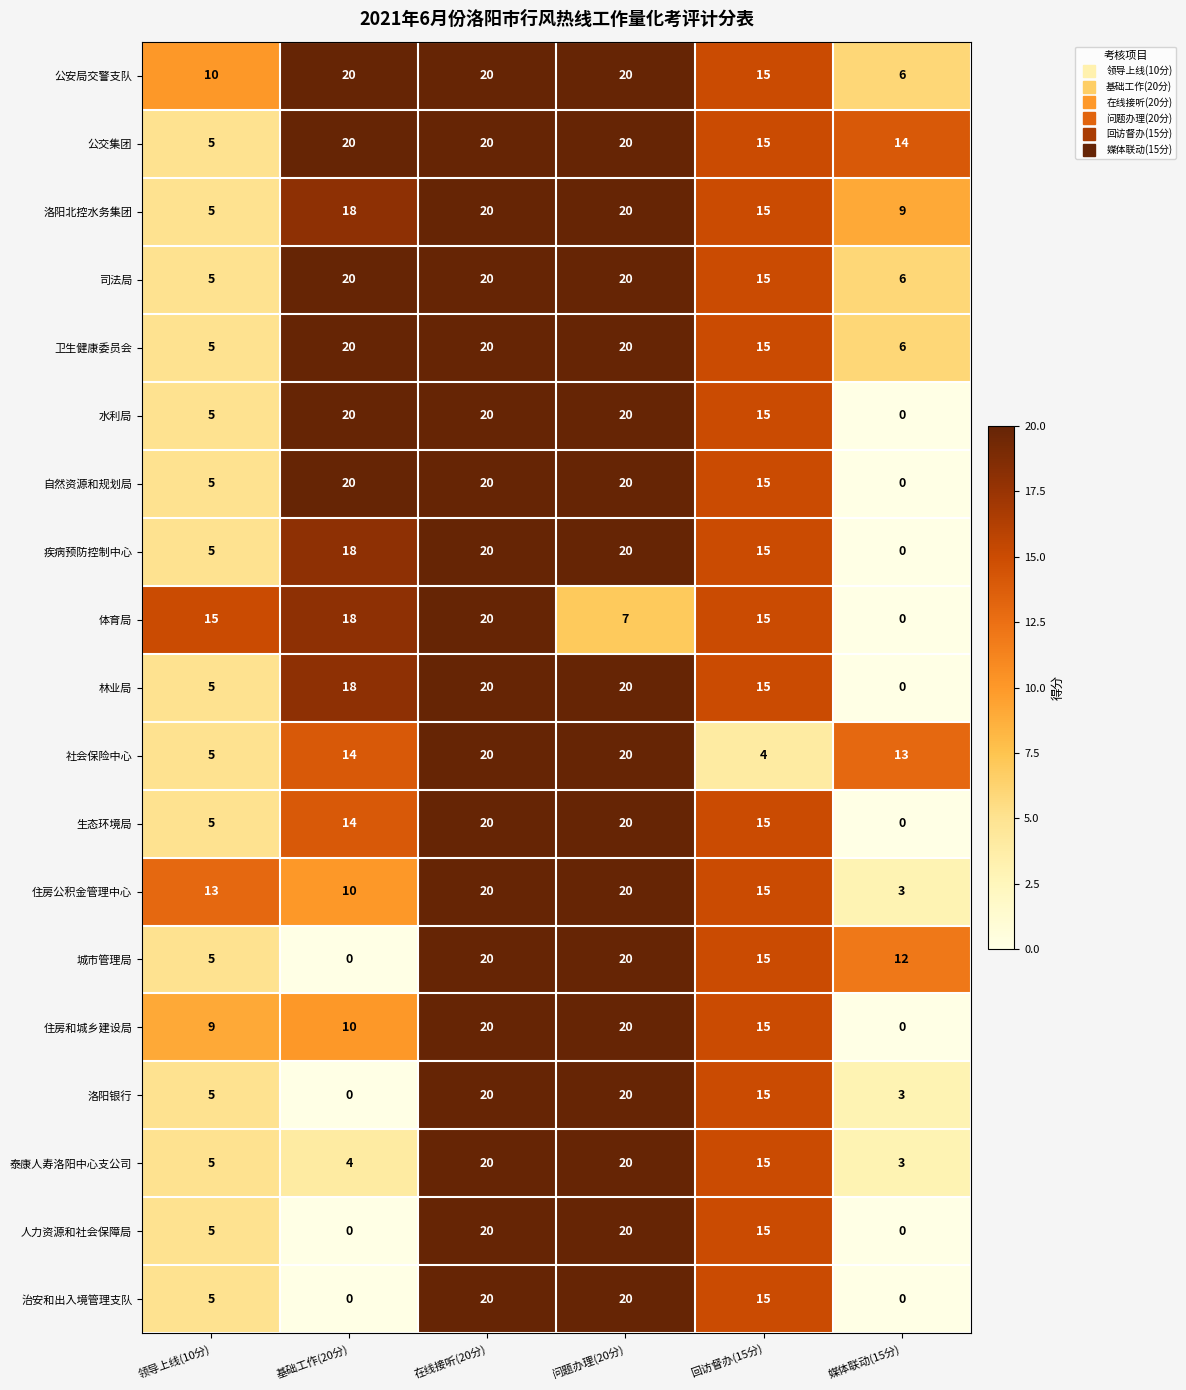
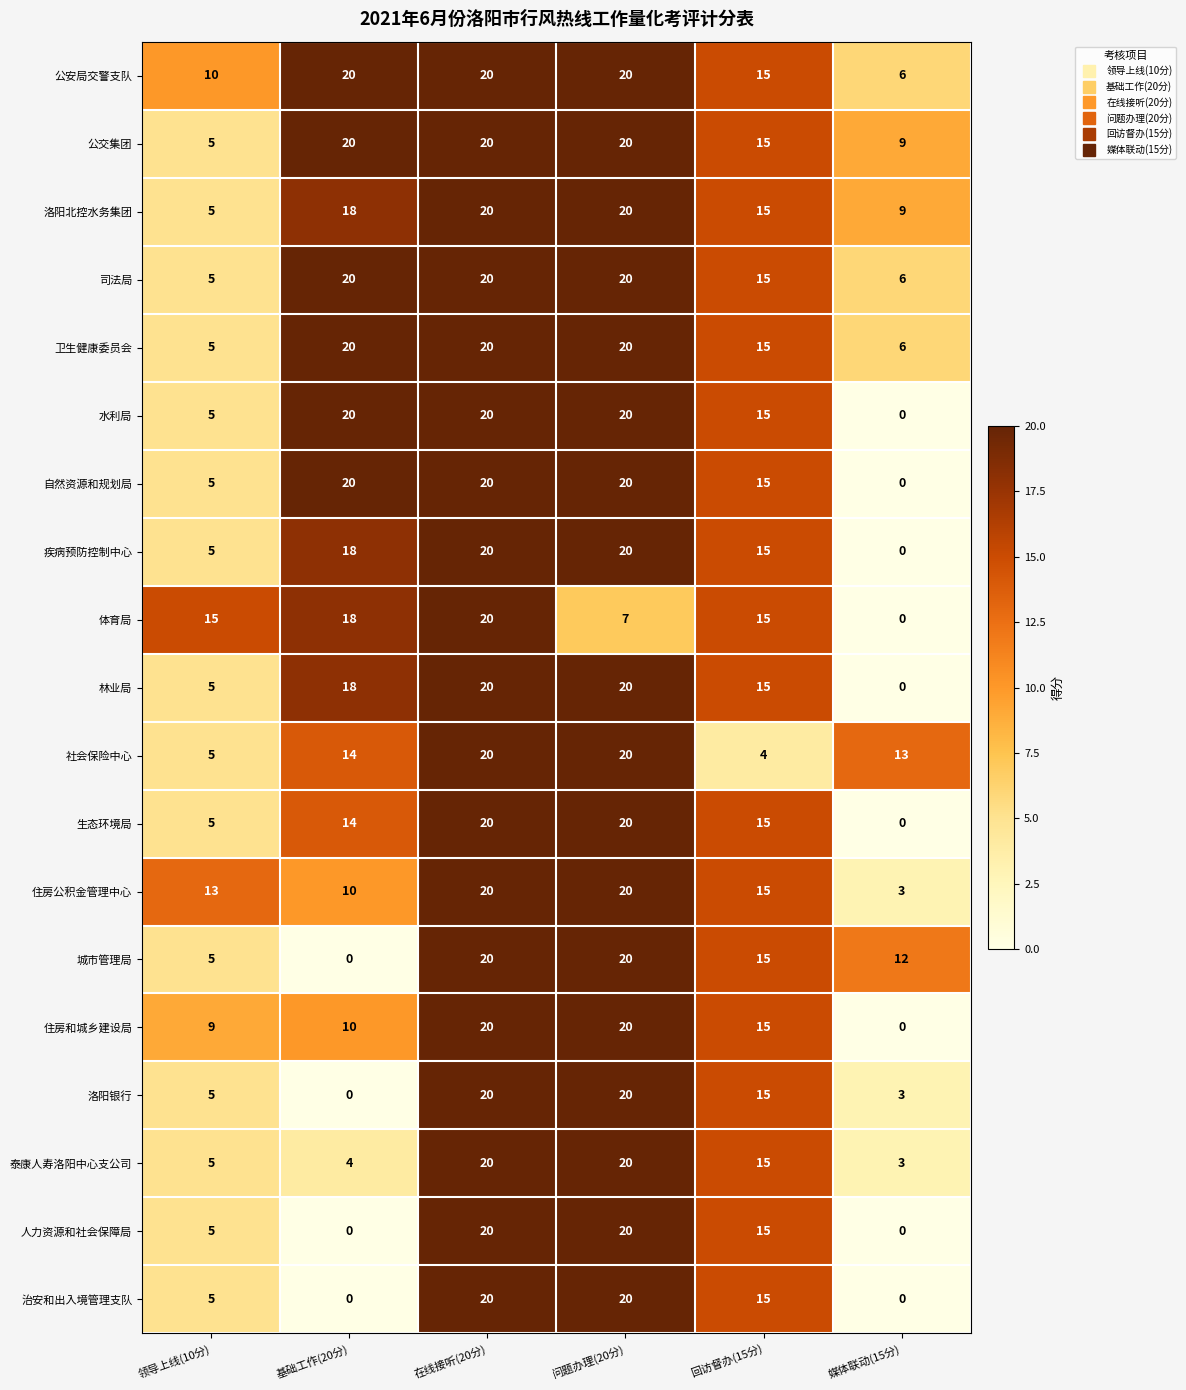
  {
    "公安局交警支队": {
      "领导上线(10分)": 10,
      "基础工作(20分)": 20,
      "在线接听(20分)": 20,
      "问题办理(20分)": 20,
      "回访督办(15分)": 15,
      "媒体联动(15分)": 6
    },
    "公交集团": {
      "领导上线(10分)": 5,
      "基础工作(20分)": 20,
      "在线接听(20分)": 20,
      "问题办理(20分)": 20,
      "回访督办(15分)": 15,
-     "媒体联动(15分)": 14
+     "媒体联动(15分)": 9
    },
    "洛阳北控水务集团": {
      "领导上线(10分)": 5,
      "基础工作(20分)": 18,
      "在线接听(20分)": 20,
      "问题办理(20分)": 20,
      "回访督办(15分)": 15,
      "媒体联动(15分)": 9
    },
    "司法局": {
      "领导上线(10分)": 5,
      "基础工作(20分)": 20,
      "在线接听(20分)": 20,
      "问题办理(20分)": 20,
      "回访督办(15分)": 15,
      "媒体联动(15分)": 6
    },
    "卫生健康委员会": {
      "领导上线(10分)": 5,
      "基础工作(20分)": 20,
      "在线接听(20分)": 20,
      "问题办理(20分)": 20,
      "回访督办(15分)": 15,
      "媒体联动(15分)": 6
    },
    "水利局": {
      "领导上线(10分)": 5,
      "基础工作(20分)": 20,
      "在线接听(20分)": 20,
      "问题办理(20分)": 20,
      "回访督办(15分)": 15,
      "媒体联动(15分)": 0
    },
    "自然资源和规划局": {
      "领导上线(10分)": 5,
      "基础工作(20分)": 20,
      "在线接听(20分)": 20,
      "问题办理(20分)": 20,
      "回访督办(15分)": 15,
      "媒体联动(15分)": 0
    },
    "疾病预防控制中心": {
      "领导上线(10分)": 5,
      "基础工作(20分)": 18,
      "在线接听(20分)": 20,
      "问题办理(20分)": 20,
      "回访督办(15分)": 15,
      "媒体联动(15分)": 0
    },
    "体育局": {
      "领导上线(10分)": 15,
      "基础工作(20分)": 18,
      "在线接听(20分)": 20,
      "问题办理(20分)": 7,
      "回访督办(15分)": 15,
      "媒体联动(15分)": 0
    },
    "林业局": {
      "领导上线(10分)": 5,
      "基础工作(20分)": 18,
      "在线接听(20分)": 20,
      "问题办理(20分)": 20,
      "回访督办(15分)": 15,
      "媒体联动(15分)": 0
    },
    "社会保险中心": {
      "领导上线(10分)": 5,
      "基础工作(20分)": 14,
      "在线接听(20分)": 20,
      "问题办理(20分)": 20,
      "回访督办(15分)": 4,
      "媒体联动(15分)": 13
    },
    "生态环境局": {
      "领导上线(10分)": 5,
      "基础工作(20分)": 14,
      "在线接听(20分)": 20,
      "问题办理(20分)": 20,
      "回访督办(15分)": 15,
      "媒体联动(15分)": 0
    },
    "住房公积金管理中心": {
      "领导上线(10分)": 13,
      "基础工作(20分)": 10,
      "在线接听(20分)": 20,
      "问题办理(20分)": 20,
      "回访督办(15分)": 15,
      "媒体联动(15分)": 3
    },
    "城市管理局": {
      "领导上线(10分)": 5,
      "基础工作(20分)": 0,
      "在线接听(20分)": 20,
      "问题办理(20分)": 20,
      "回访督办(15分)": 15,
      "媒体联动(15分)": 12
    },
    "住房和城乡建设局": {
      "领导上线(10分)": 9,
      "基础工作(20分)": 10,
      "在线接听(20分)": 20,
      "问题办理(20分)": 20,
      "回访督办(15分)": 15,
      "媒体联动(15分)": 0
    },
    "洛阳银行": {
      "领导上线(10分)": 5,
      "基础工作(20分)": 0,
      "在线接听(20分)": 20,
      "问题办理(20分)": 20,
      "回访督办(15分)": 15,
      "媒体联动(15分)": 3
    },
    "泰康人寿洛阳中心支公司": {
      "领导上线(10分)": 5,
      "基础工作(20分)": 4,
      "在线接听(20分)": 20,
      "问题办理(20分)": 20,
      "回访督办(15分)": 15,
      "媒体联动(15分)": 3
    },
    "人力资源和社会保障局": {
      "领导上线(10分)": 5,
      "基础工作(20分)": 0,
      "在线接听(20分)": 20,
      "问题办理(20分)": 20,
      "回访督办(15分)": 15,
      "媒体联动(15分)": 0
    },
    "治安和出入境管理支队": {
      "领导上线(10分)": 5,
      "基础工作(20分)": 0,
      "在线接听(20分)": 20,
      "问题办理(20分)": 20,
      "回访督办(15分)": 15,
      "媒体联动(15分)": 0
    }
  }
